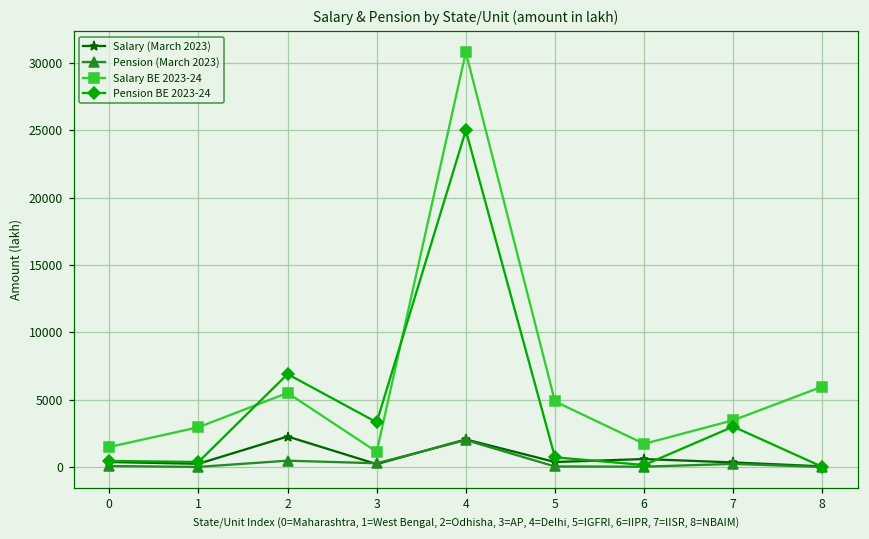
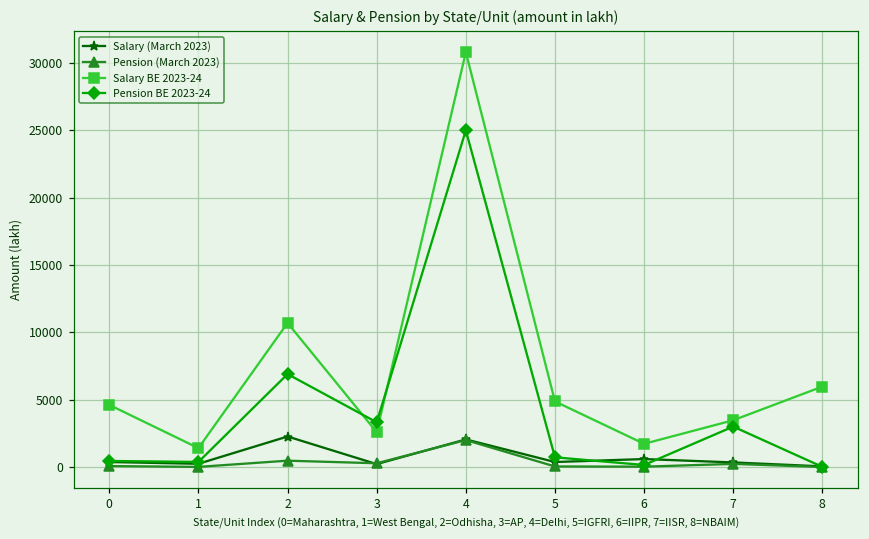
  {
    "Salary (March 2023)": {
      "2": 2300,
      "5": 400,
      "6": 600
    },
    "Salary BE 2023-24": {
-     "0": 1500,
-     "1": 3000,
-     "2": 5500,
-     "3": 1100,
+     "0": 4600,
+     "1": 1400,
+     "2": 10700,
+     "3": 2600,
      "4": 30800,
      "5": 4900,
      "6": 1700,
      "7": 3500,
      "8": 6000
    }
  }
